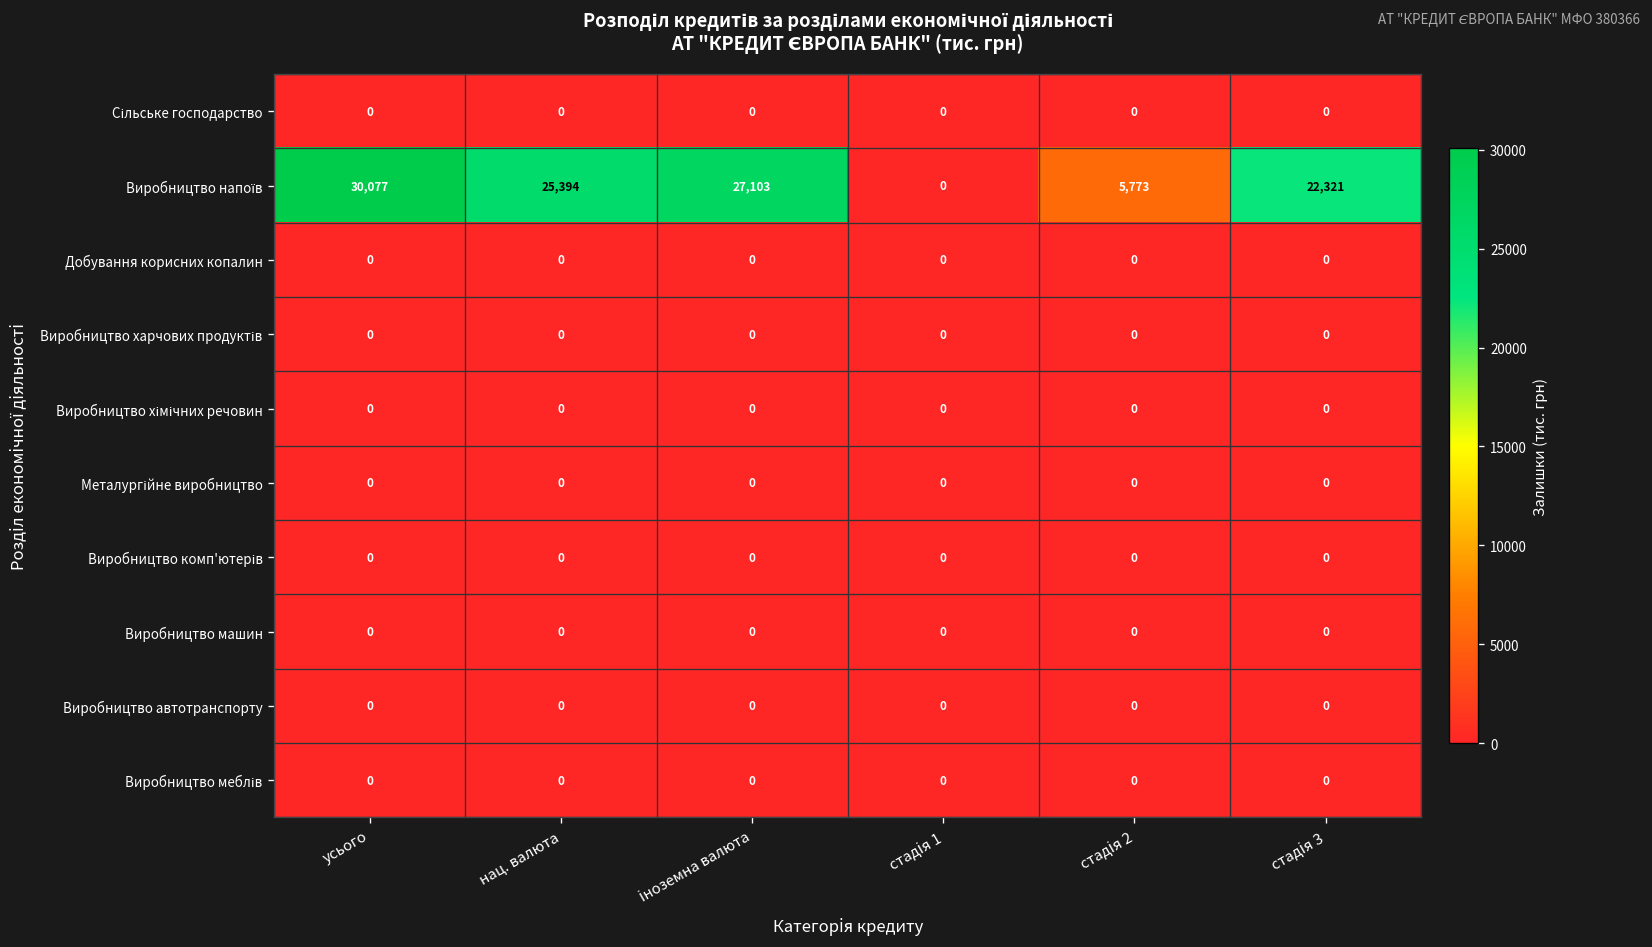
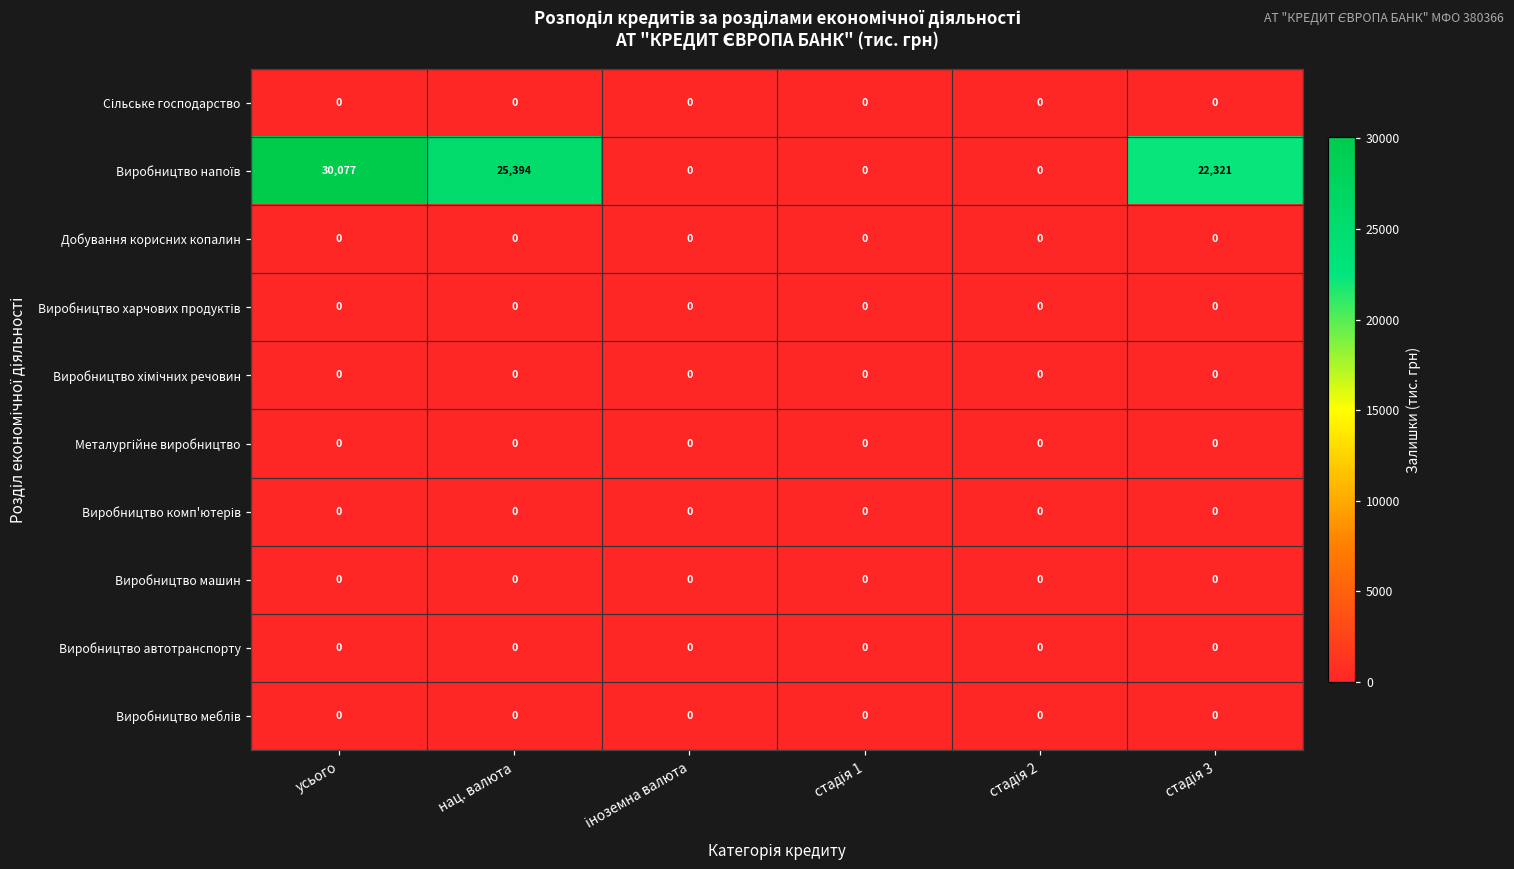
  {
    "Сільське господарство": {
      "усього": "0",
      "нац. валюта": "0",
      "іноземна валюта": "0",
      "стадія 1": "0",
      "стадія 2": "0",
      "стадія 3": "0"
    },
    "Виробництво напоїв": {
      "усього": "30,077",
      "нац. валюта": "25,394",
-     "іноземна валюта": "27,103",
+     "іноземна валюта": "0",
      "стадія 1": "0",
-     "стадія 2": "5,773",
+     "стадія 2": "0",
      "стадія 3": "22,321"
    },
    "Добування корисних копалин": {
      "усього": "0",
      "нац. валюта": "0",
      "іноземна валюта": "0",
      "стадія 1": "0",
      "стадія 2": "0",
      "стадія 3": "0"
    },
    "Виробництво харчових продуктів": {
      "усього": "0",
      "нац. валюта": "0",
      "іноземна валюта": "0",
      "стадія 1": "0",
      "стадія 2": "0",
      "стадія 3": "0"
    },
    "Виробництво хімічних речовин": {
      "усього": "0",
      "нац. валюта": "0",
      "іноземна валюта": "0",
      "стадія 1": "0",
      "стадія 2": "0",
      "стадія 3": "0"
    },
    "Металургійне виробництво": {
      "усього": "0",
      "нац. валюта": "0",
      "іноземна валюта": "0",
      "стадія 1": "0",
      "стадія 2": "0",
      "стадія 3": "0"
    },
    "Виробництво комп'ютерів": {
      "усього": "0",
      "нац. валюта": "0",
      "іноземна валюта": "0",
      "стадія 1": "0",
      "стадія 2": "0",
      "стадія 3": "0"
    },
    "Виробництво машин": {
      "усього": "0",
      "нац. валюта": "0",
      "іноземна валюта": "0",
      "стадія 1": "0",
      "стадія 2": "0",
      "стадія 3": "0"
    },
    "Виробництво автотранспорту": {
      "усього": "0",
      "нац. валюта": "0",
      "іноземна валюта": "0",
      "стадія 1": "0",
      "стадія 2": "0",
      "стадія 3": "0"
    },
    "Виробництво меблів": {
      "усього": "0",
      "нац. валюта": "0",
      "іноземна валюта": "0",
      "стадія 1": "0",
      "стадія 2": "0",
      "стадія 3": "0"
    }
  }
